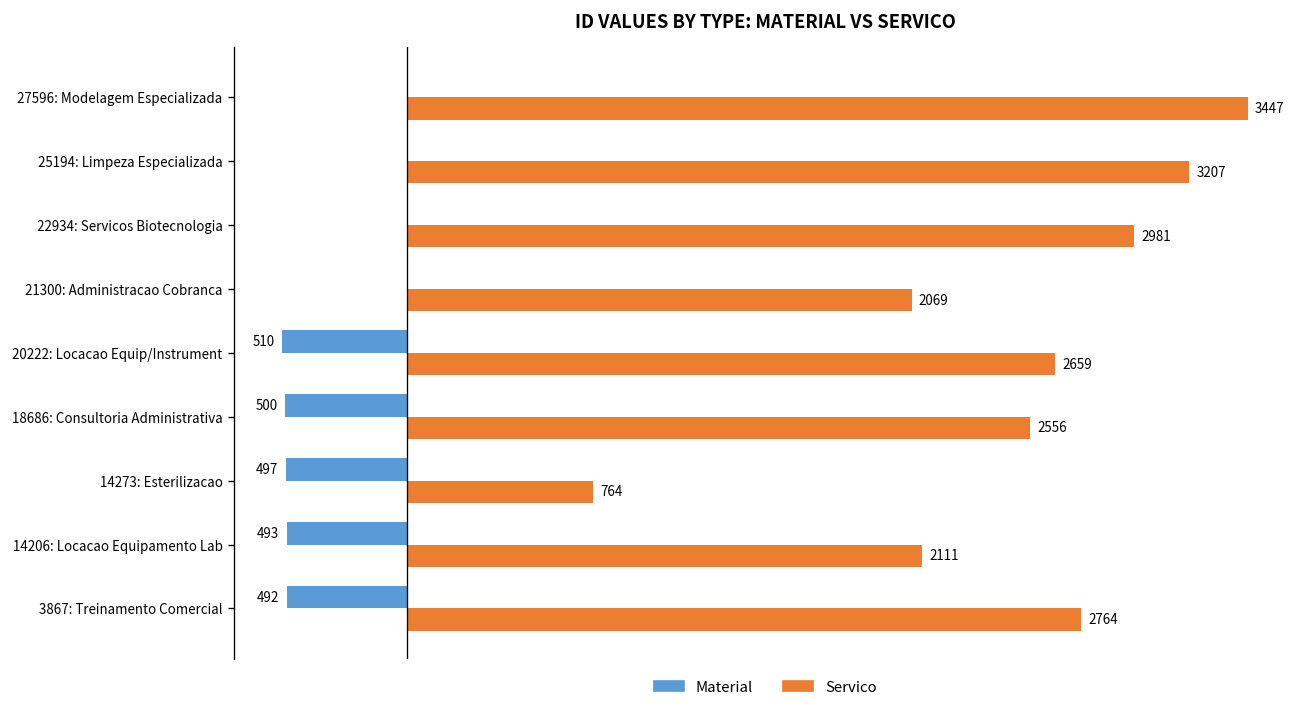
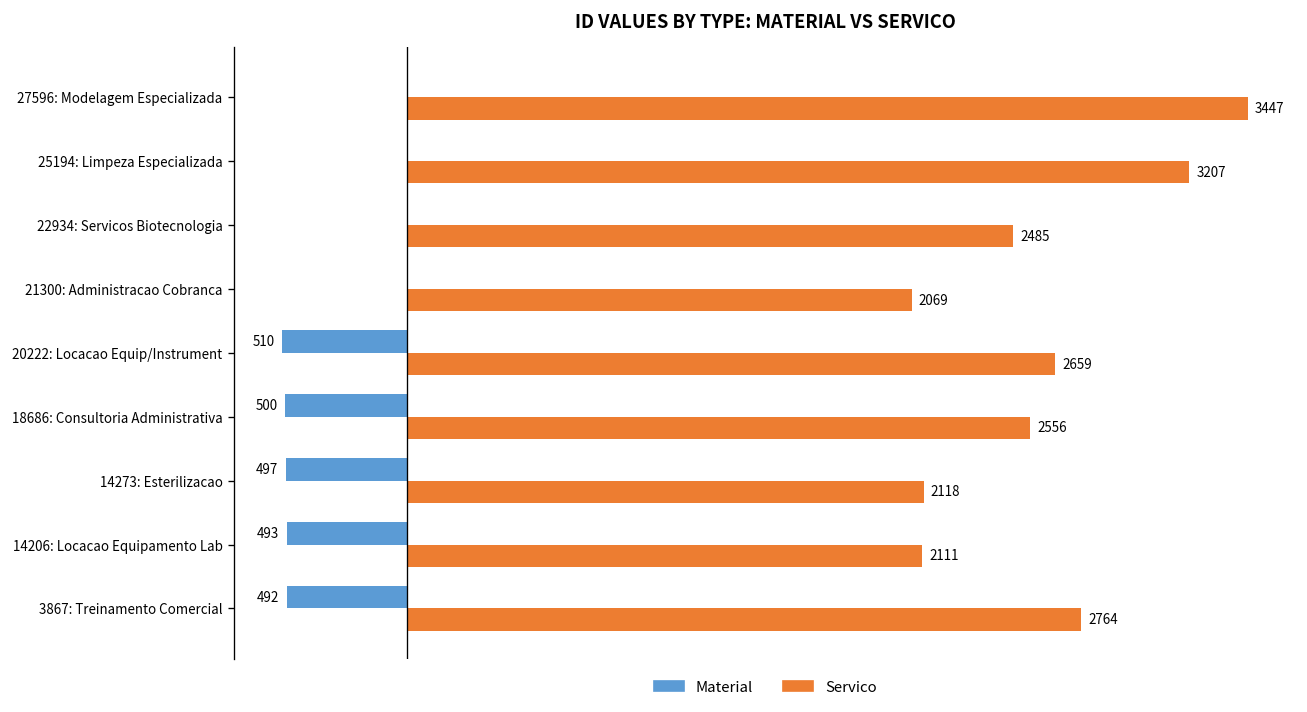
  {
    "Servico": {
      "27596: Modelagem Especializada": 3447,
      "25194: Limpeza Especializada": 3207,
-     "22934: Servicos Biotecnologia": 2981,
+     "22934: Servicos Biotecnologia": 2485,
      "21300: Administracao Cobranca": 2069,
      "20222: Locacao Equip/Instrument": 2659,
      "18686: Consultoria Administrativa": 2556,
-     "14273: Esterilizacao": 764,
+     "14273: Esterilizacao": 2118,
      "14206: Locacao Equipamento Lab": 2111,
      "3867: Treinamento Comercial": 2764
    }
  }
